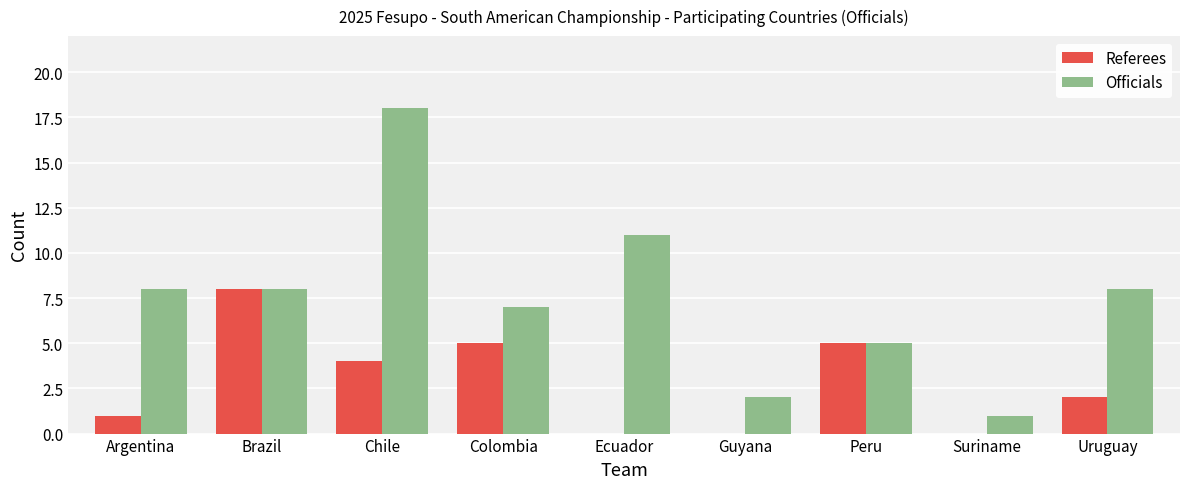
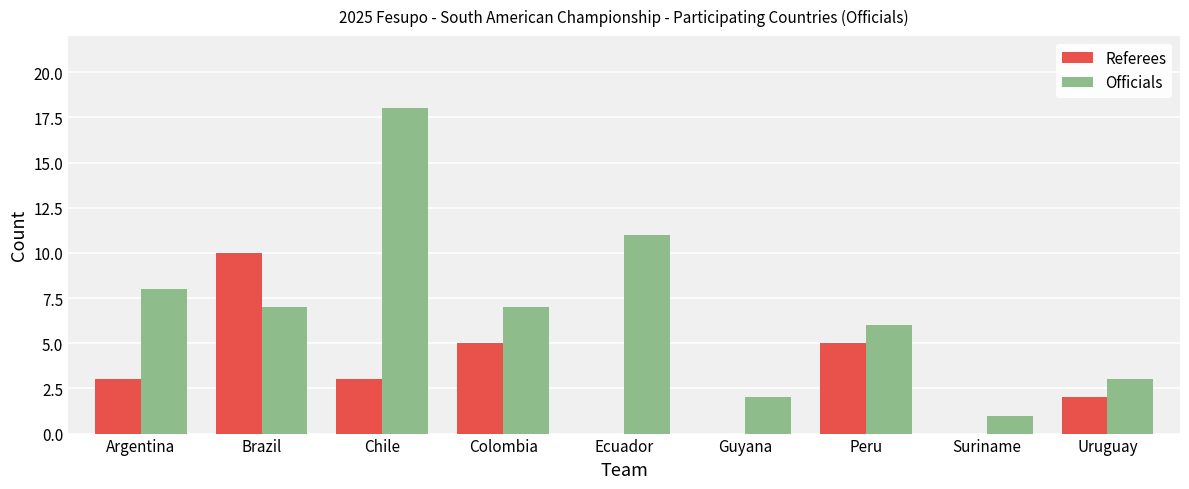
  {
    "Referees": {
-     "Argentina": 1,
-     "Brazil": 8,
-     "Chile": 4,
+     "Argentina": 3,
+     "Brazil": 10,
+     "Chile": 3,
      "Colombia": 5,
      "Ecuador": 0,
      "Guyana": 0,
      "Peru": 5,
      "Suriname": 0,
      "Uruguay": 2
    },
    "Officials": {
      "Argentina": 8,
-     "Brazil": 8,
+     "Brazil": 7,
      "Chile": 18,
      "Colombia": 7,
      "Ecuador": 11,
      "Guyana": 2,
-     "Peru": 5,
+     "Peru": 6,
      "Suriname": 1,
-     "Uruguay": 8
+     "Uruguay": 3
    }
  }
